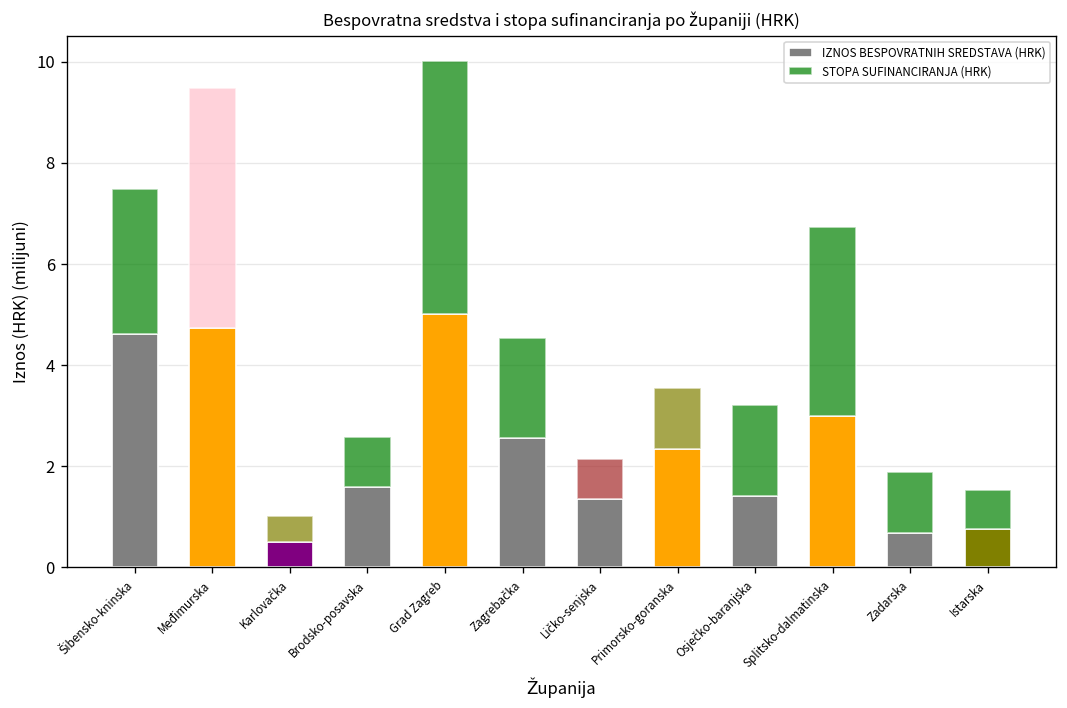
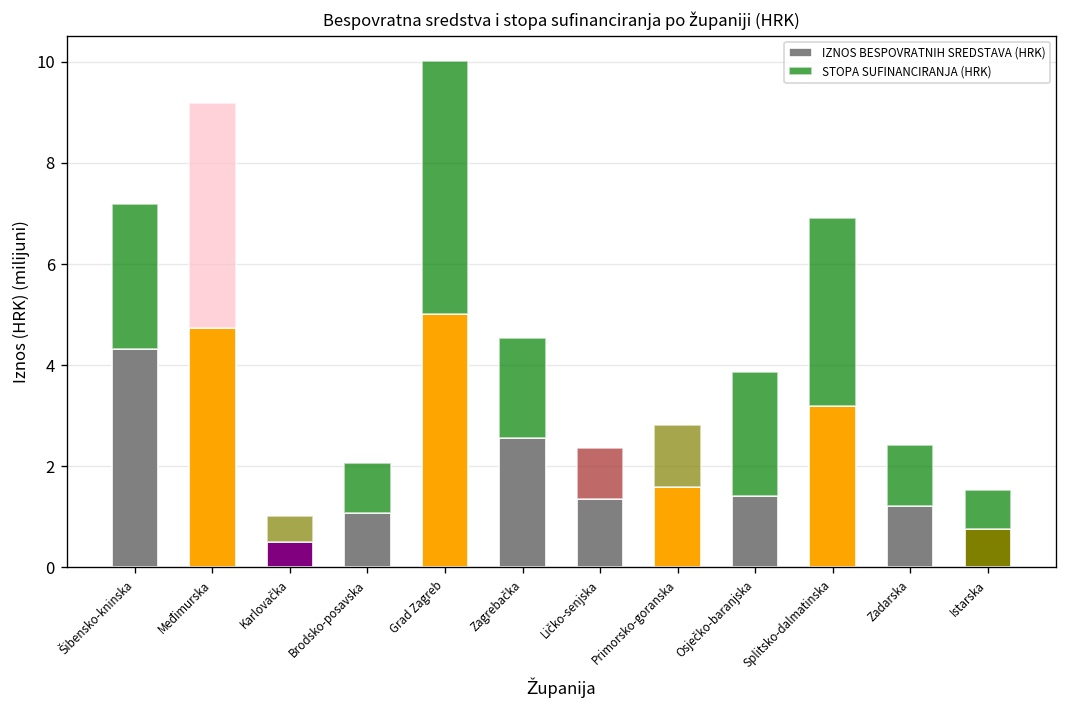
  {
    "IZNOS BESPOVRATNIH SREDSTAVA (HRK)": {
-     "Šibensko-kninska": 4.6,
+     "Šibensko-kninska": 4.3,
      "Međimurska": 4.7,
      "Karlovačka": 0.5,
-     "Brodsko-posavska": 1.6,
+     "Brodsko-posavska": 1.1,
      "Grad Zagreb": 5.0,
      "Zagrebačka": 2.6,
      "Ličko-senjska": 1.4,
-     "Primorsko-goranska": 2.3,
+     "Primorsko-goranska": 1.6,
      "Osječko-baranjska": 1.4,
-     "Splitsko-dalmatinska": 3.0,
-     "Zadarska": 0.7,
+     "Splitsko-dalmatinska": 3.2,
+     "Zadarska": 1.2,
      "Istarska": 0.8
    },
    "STOPA SUFINANCIRANJA (HRK)": {
      "Šibensko-kninska": 2.9,
-     "Međimurska": 4.8,
+     "Međimurska": 4.5,
      "Karlovačka": 0.5,
      "Brodsko-posavska": 1.0,
      "Grad Zagreb": 5.0,
      "Zagrebačka": 2.0,
-     "Ličko-senjska": 0.8,
+     "Ličko-senjska": 1.0,
      "Primorsko-goranska": 1.2,
-     "Osječko-baranjska": 1.8,
+     "Osječko-baranjska": 2.5,
      "Splitsko-dalmatinska": 3.7,
      "Zadarska": 1.2,
      "Istarska": 0.8
    }
  }
